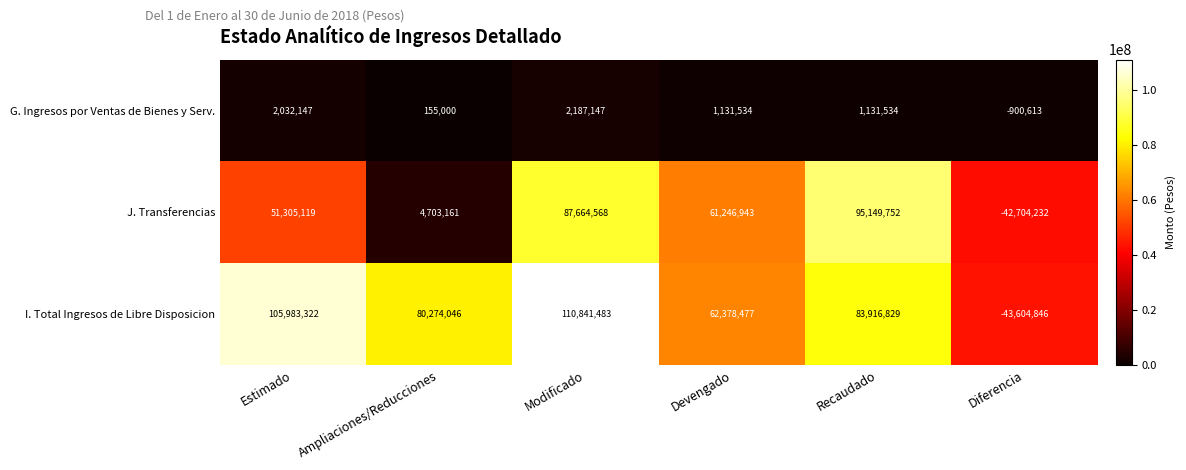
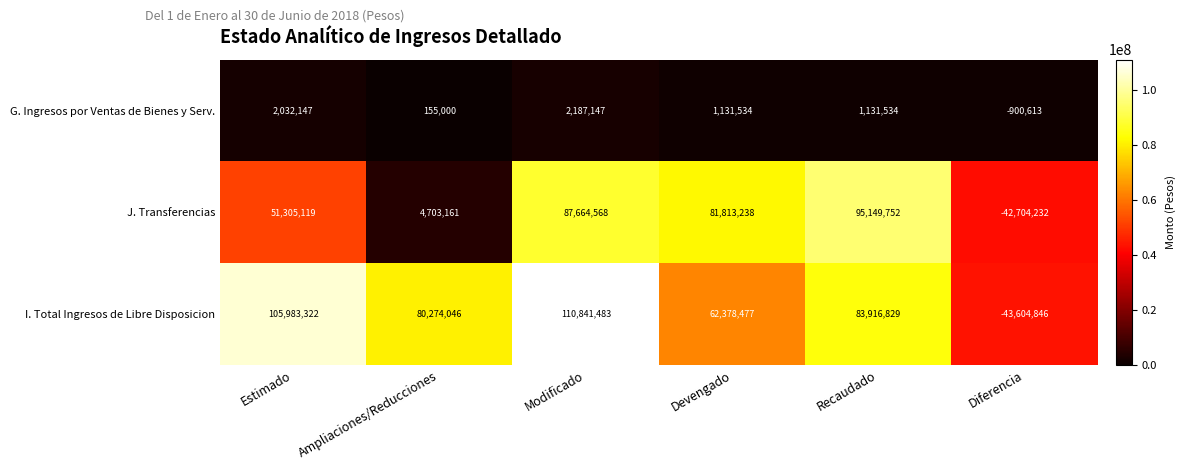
  {
    "G. Ingresos por Ventas de Bienes y Serv.": {
      "Estimado": "2,032,147",
      "Ampliaciones/Reducciones": "155,000",
      "Modificado": "2,187,147",
      "Devengado": "1,131,534",
      "Recaudado": "1,131,534",
      "Diferencia": "-900,613"
    },
    "J. Transferencias": {
      "Estimado": "51,305,119",
      "Ampliaciones/Reducciones": "4,703,161",
      "Modificado": "87,664,568",
-     "Devengado": "61,246,943",
+     "Devengado": "81,813,238",
      "Recaudado": "95,149,752",
      "Diferencia": "-42,704,232"
    },
    "I. Total Ingresos de Libre Disposicion": {
      "Estimado": "105,983,322",
      "Ampliaciones/Reducciones": "80,274,046",
      "Modificado": "110,841,483",
      "Devengado": "62,378,477",
      "Recaudado": "83,916,829",
      "Diferencia": "-43,604,846"
    }
  }
